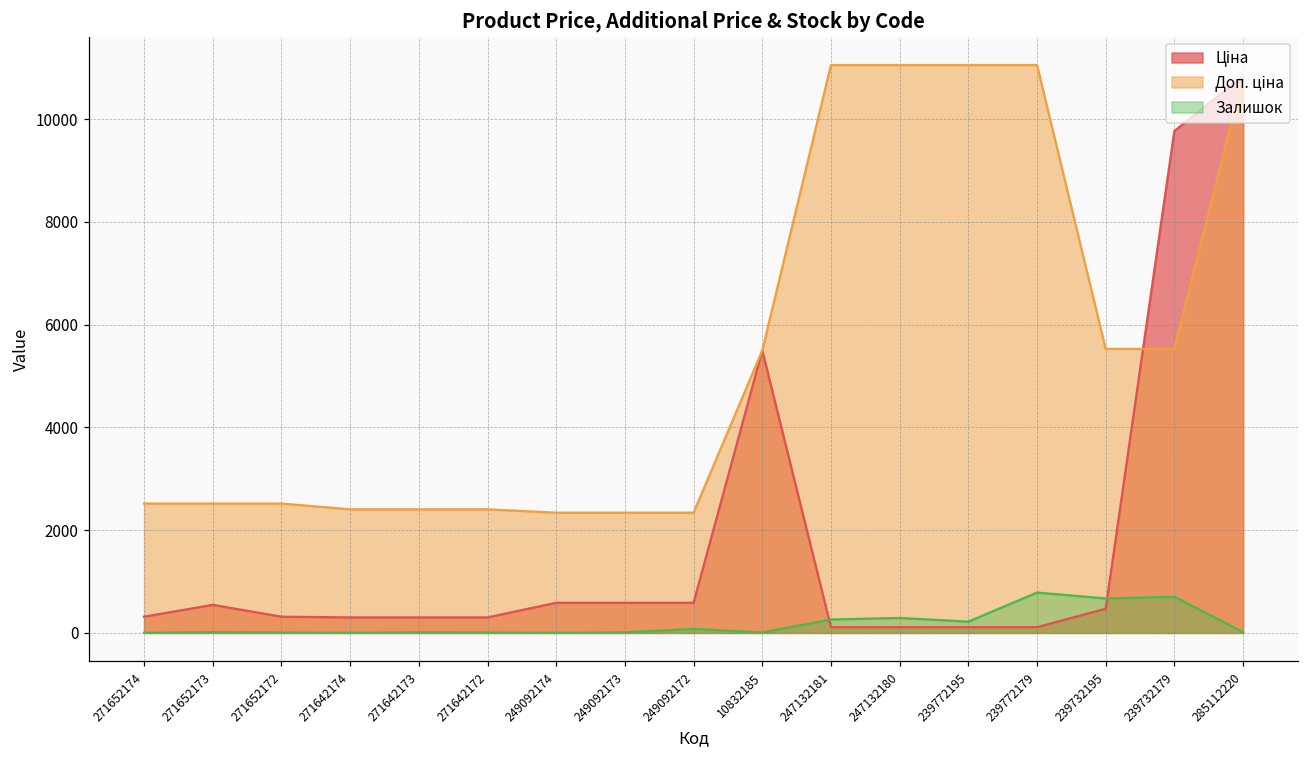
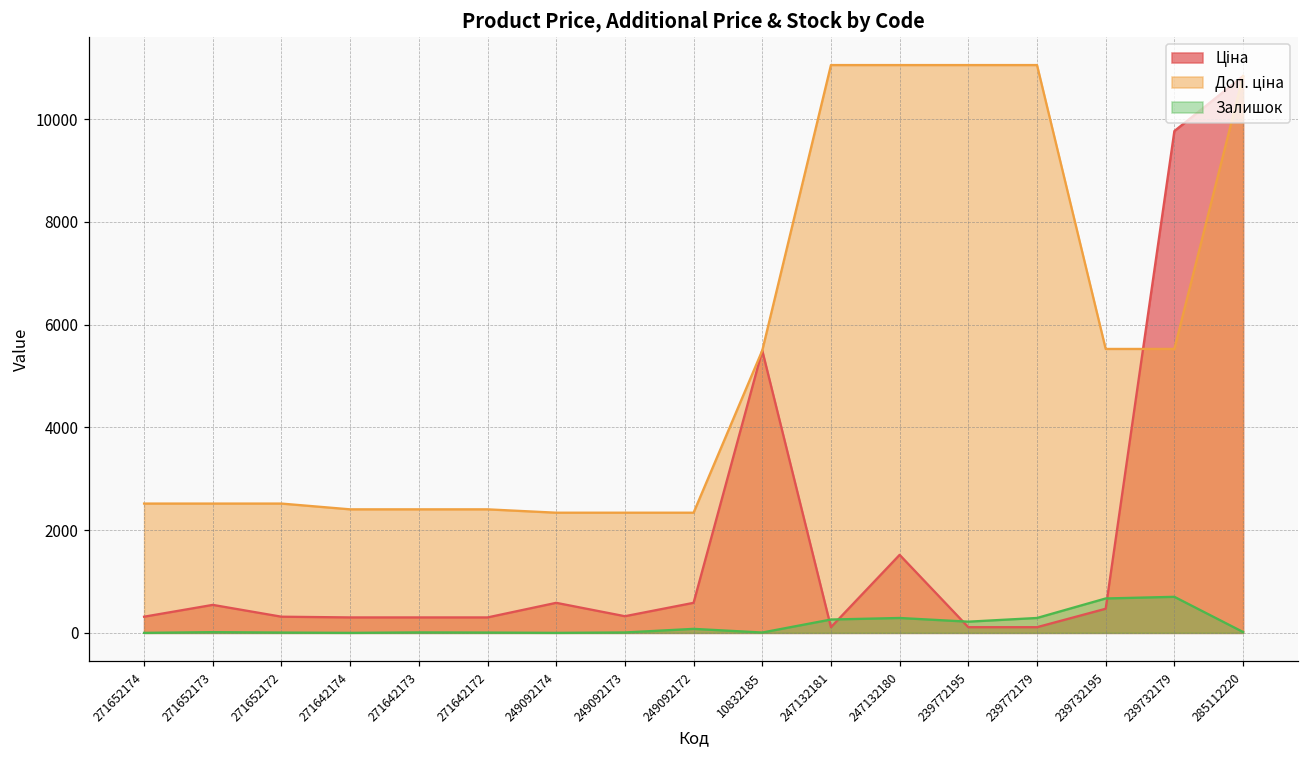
  {
    "Ціна": {
      "271652174": 300,
      "271652173": 500,
      "271652172": 300,
      "271642174": 300,
      "271642173": 300,
      "271642172": 300,
      "249092174": 600,
-     "249092173": 600,
+     "249092173": 300,
      "249092172": 600,
      "247132181": 100,
-     "247132180": 100,
+     "247132180": 1500,
      "239772195": 100,
      "239772179": 100,
      "239732195": 500,
      "239732179": 9800
    },
    "Доп. ціна": {
      "271652174": 2500,
      "271652173": 2500,
      "271652172": 2500,
      "271642174": 2400,
      "271642173": 2400,
      "271642172": 2400,
      "249092174": 2300,
      "249092173": 2300,
      "249092172": 2300,
      "247132181": 11100,
      "247132180": 11100,
      "239772195": 11100,
      "239772179": 11100,
      "239732195": 5500,
      "239732179": 5500
    },
    "Залишок": {
      "271652174": 0,
      "271652173": 0,
      "271652172": 0,
      "271642174": 0,
      "271642173": 0,
      "271642172": 0,
      "249092174": 0,
      "249092173": 0,
      "249092172": 100,
      "10832185": 0,
      "247132181": 300,
      "247132180": 300,
      "239772195": 200,
-     "239772179": 800,
+     "239772179": 300,
      "239732195": 700,
      "239732179": 700,
      "285112220": 0
    }
  }
